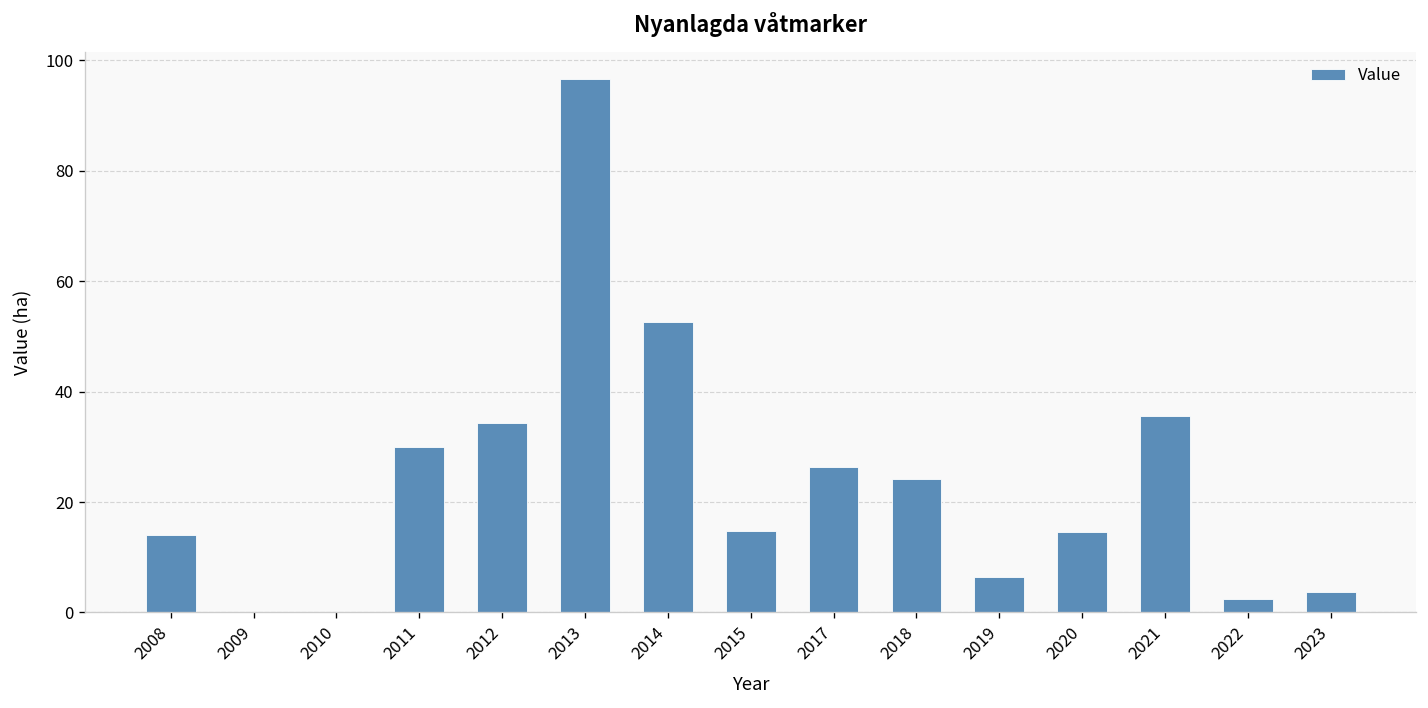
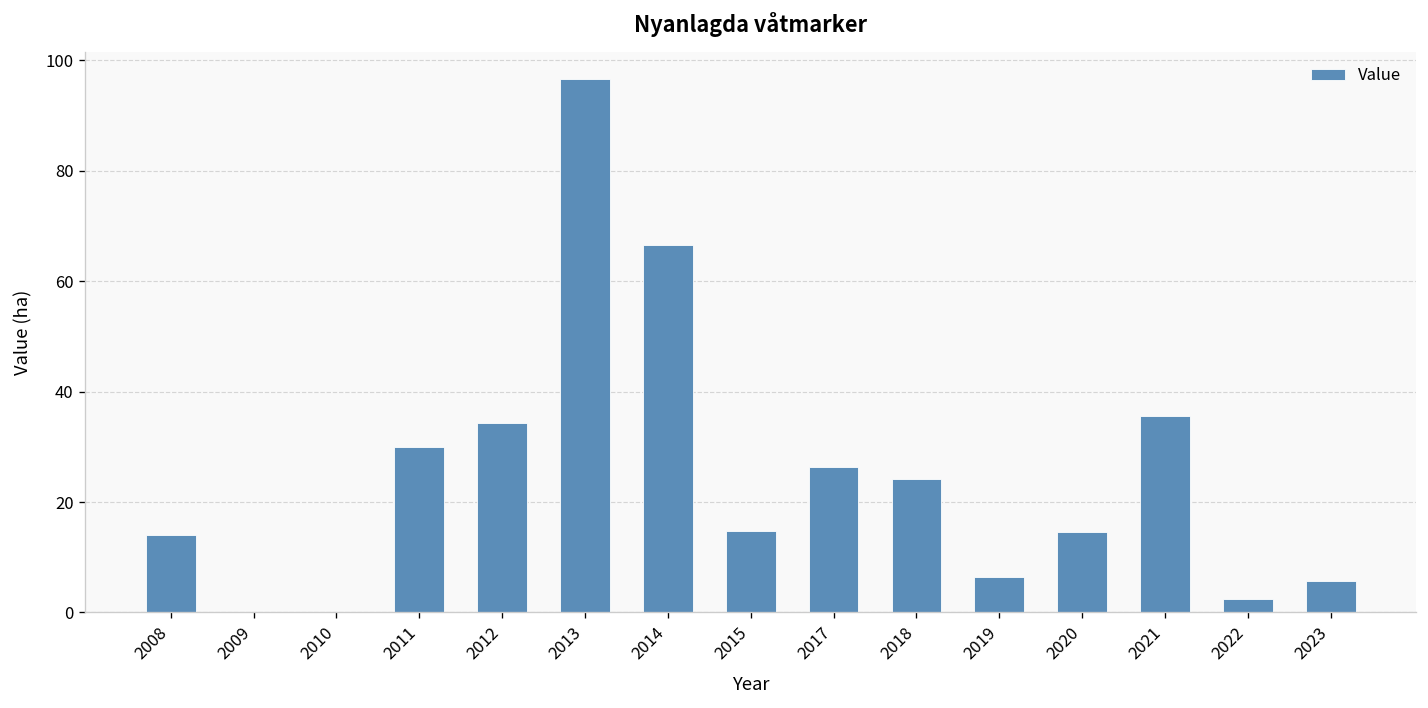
  {
    "2008": 14,
    "2009": 0,
    "2010": 0,
    "2011": 30,
    "2012": 34,
    "2013": 97,
-   "2014": 53,
+   "2014": 67,
    "2015": 15,
    "2017": 26,
    "2018": 24,
    "2019": 6,
    "2020": 15,
    "2021": 36,
    "2022": 2,
-   "2023": 4
+   "2023": 6
  }
